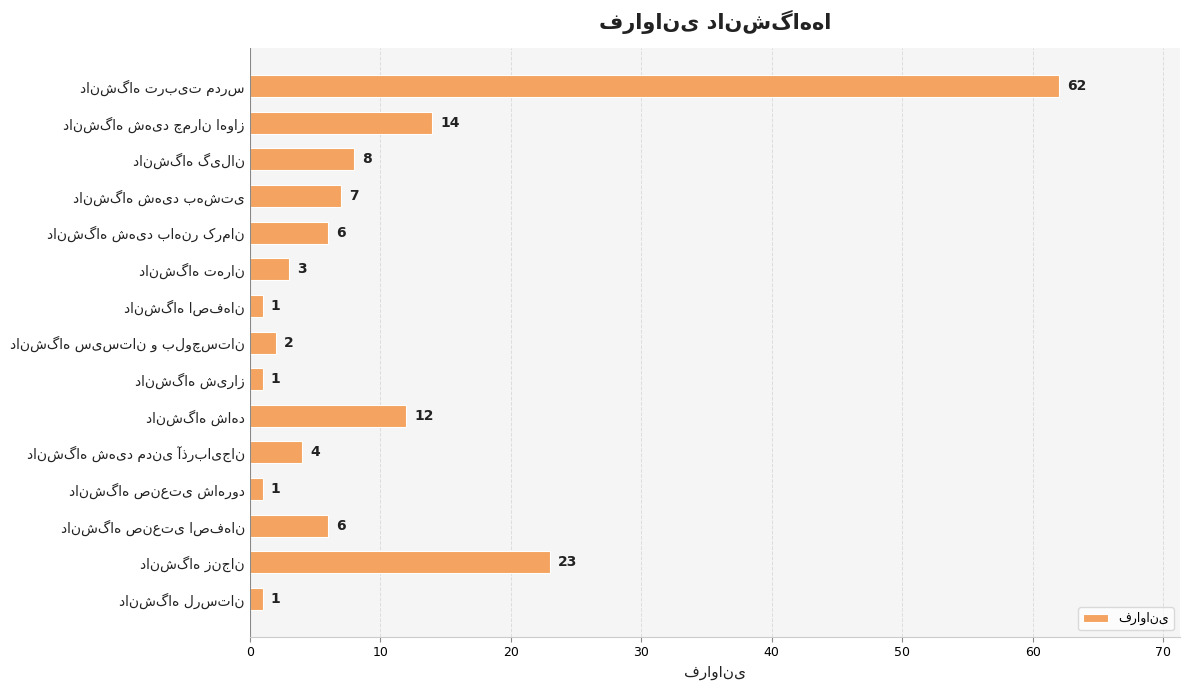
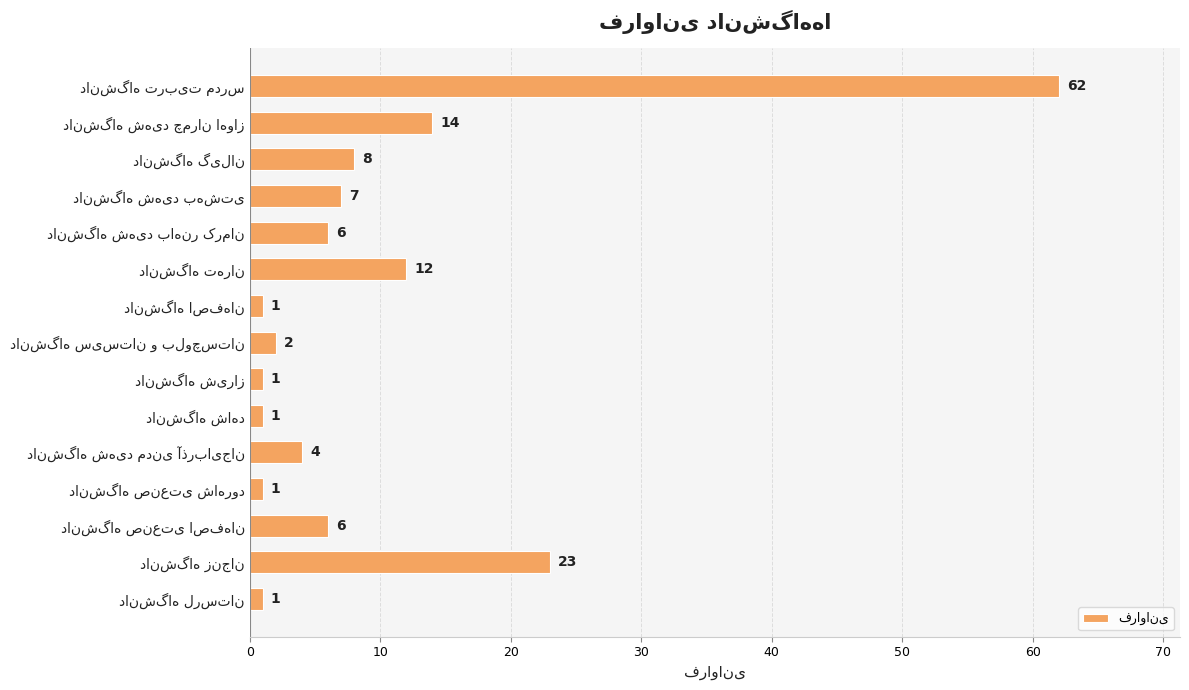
  {
    "دانشگاه تربیت مدرس": 62,
    "دانشگاه شهید چمران اهواز": 14,
    "دانشگاه گیلان": 8,
    "دانشگاه شهید بهشتی": 7,
    "دانشگاه شهید باهنر کرمان": 6,
-   "دانشگاه تهران": 3,
+   "دانشگاه تهران": 12,
    "دانشگاه اصفهان": 1,
    "دانشگاه سیستان و بلوچستان": 2,
    "دانشگاه شیراز": 1,
-   "دانشگاه شاهد": 12,
+   "دانشگاه شاهد": 1,
    "دانشگاه شهید مدنی آذربایجان": 4,
    "دانشگاه صنعتی شاهرود": 1,
    "دانشگاه صنعتی اصفهان": 6,
    "دانشگاه زنجان": 23,
    "دانشگاه لرستان": 1
  }
